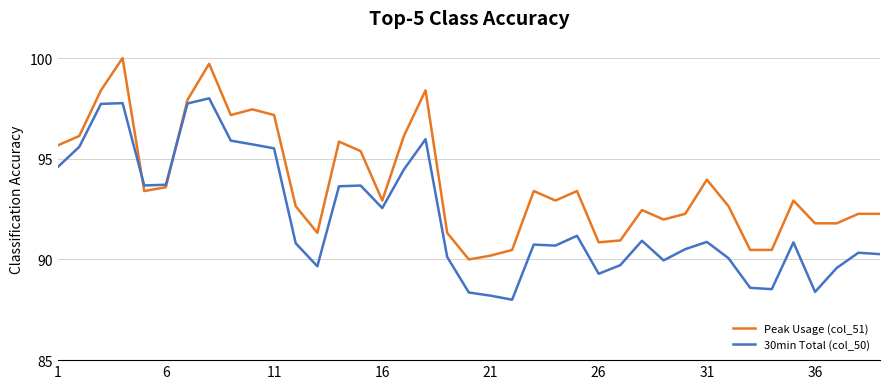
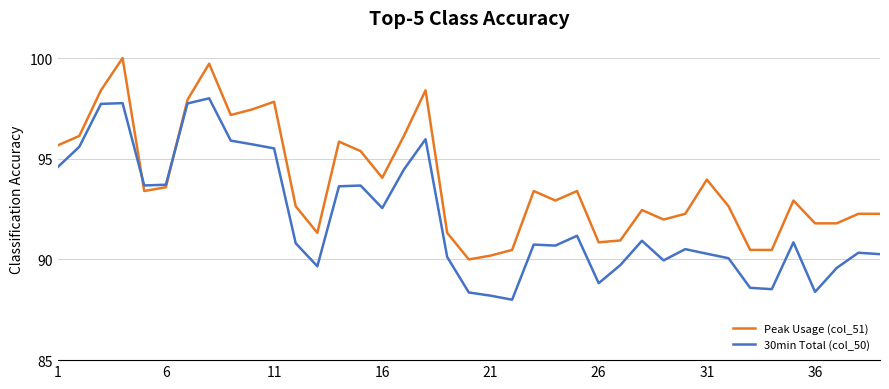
  {
    "Peak Usage (col_51)": {
      "1": 95.7,
-     "11": 97.2,
-     "16": 92.9,
+     "11": 97.8,
+     "16": 94.1,
      "21": 90.2,
      "26": 90.8,
      "31": 94.0,
      "36": 91.8
    },
    "30min Total (col_50)": {
      "1": 94.6,
      "11": 95.5,
      "16": 92.5,
      "21": 88.2,
-     "26": 89.3,
-     "31": 90.9,
+     "26": 88.8,
+     "31": 90.3,
      "36": 88.4
    }
  }
